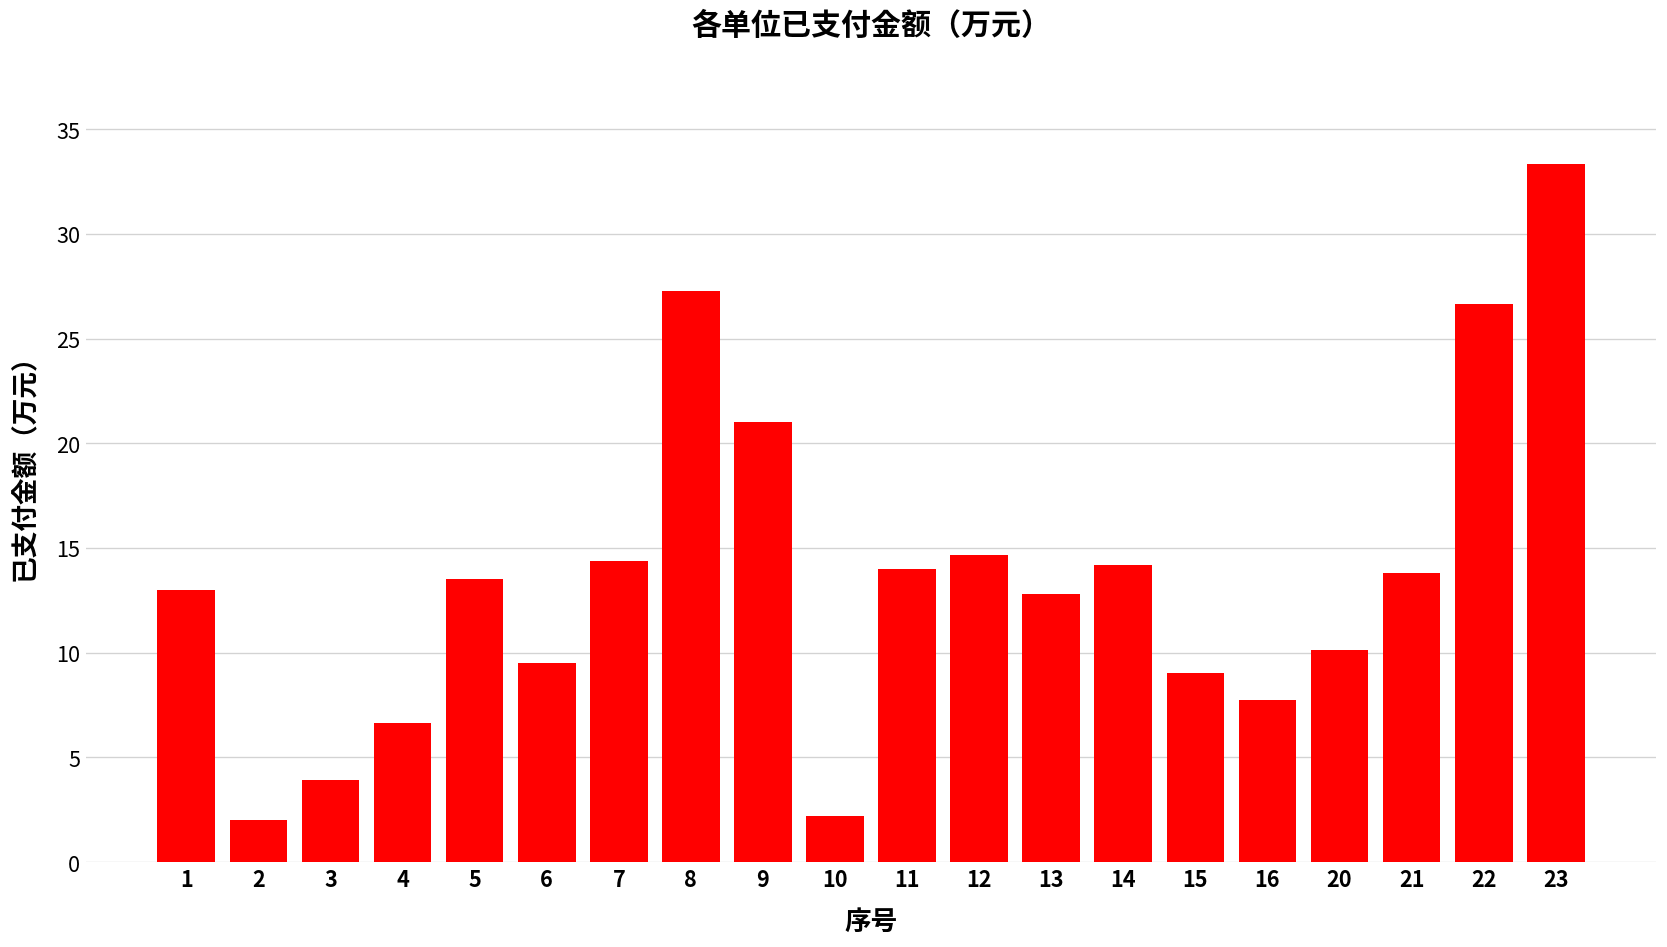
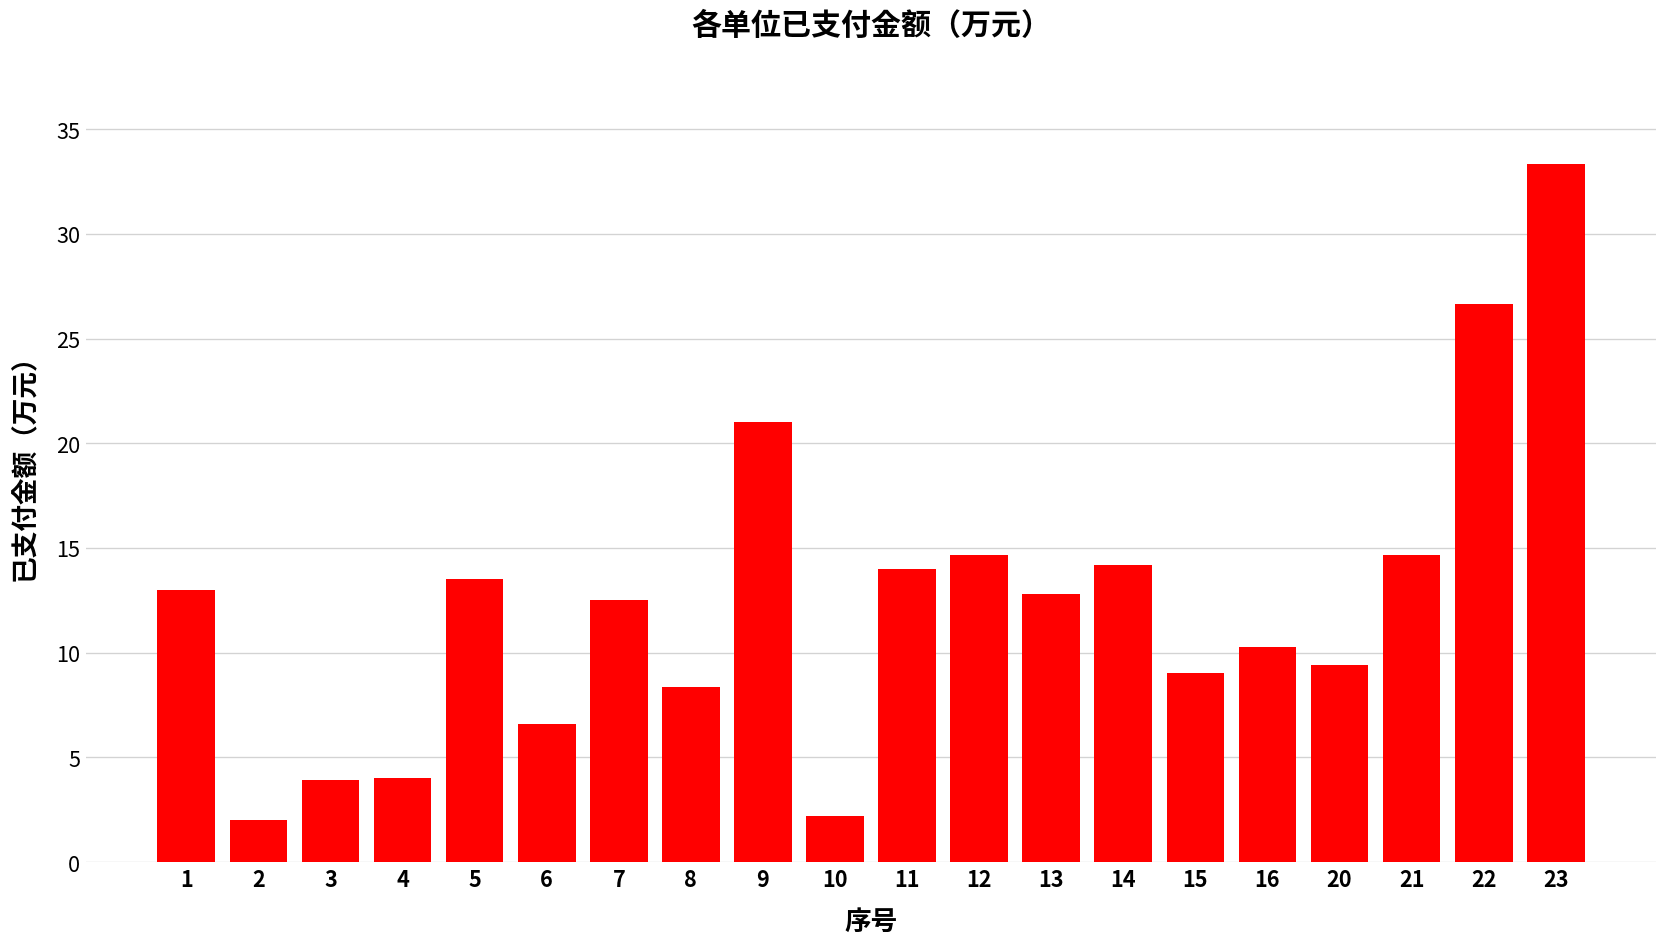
  {
    "1": 13.0,
    "2": 2.0,
    "3": 3.9,
-   "4": 6.6,
+   "4": 4.0,
    "5": 13.5,
-   "6": 9.5,
-   "7": 14.4,
-   "8": 27.3,
+   "6": 6.6,
+   "7": 12.5,
+   "8": 8.4,
    "9": 21.0,
    "10": 2.2,
    "11": 14.0,
    "12": 14.7,
    "13": 12.8,
    "14": 14.2,
    "15": 9.0,
-   "16": 7.8,
-   "20": 10.1,
-   "21": 13.8,
+   "16": 10.3,
+   "20": 9.4,
+   "21": 14.7,
    "22": 26.7,
    "23": 33.4
  }
